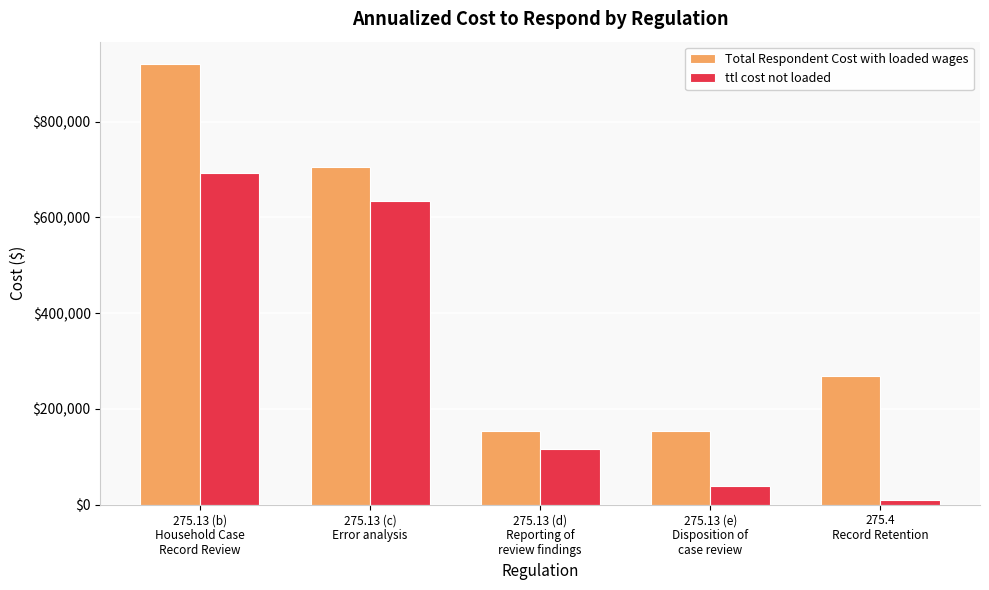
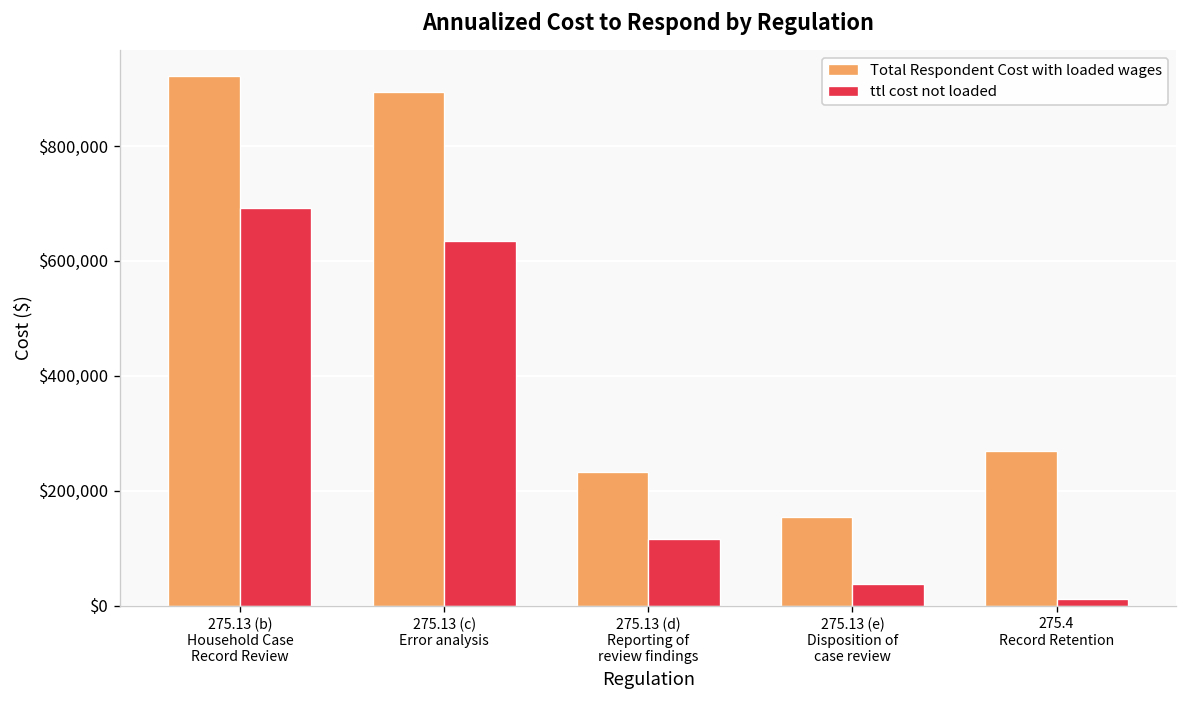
  {
    "Total Respondent Cost with loaded wages": {
      "275.13 (b) Household Case Record Review": "$920,000",
-     "275.13 (c) Error analysis": "$710,000",
-     "275.13 (d) Reporting of review findings": "$150,000",
+     "275.13 (c) Error analysis": "$890,000",
+     "275.13 (d) Reporting of review findings": "$230,000",
      "275.13 (e) Disposition of case review": "$150,000",
      "275.4 Record Retention": "$270,000"
    },
    "ttl cost not loaded": {
      "275.13 (b) Household Case Record Review": "$690,000",
      "275.13 (c) Error analysis": "$640,000",
      "275.13 (d) Reporting of review findings": "$120,000",
      "275.13 (e) Disposition of case review": "$40,000",
      "275.4 Record Retention": "$10,000"
    }
  }
